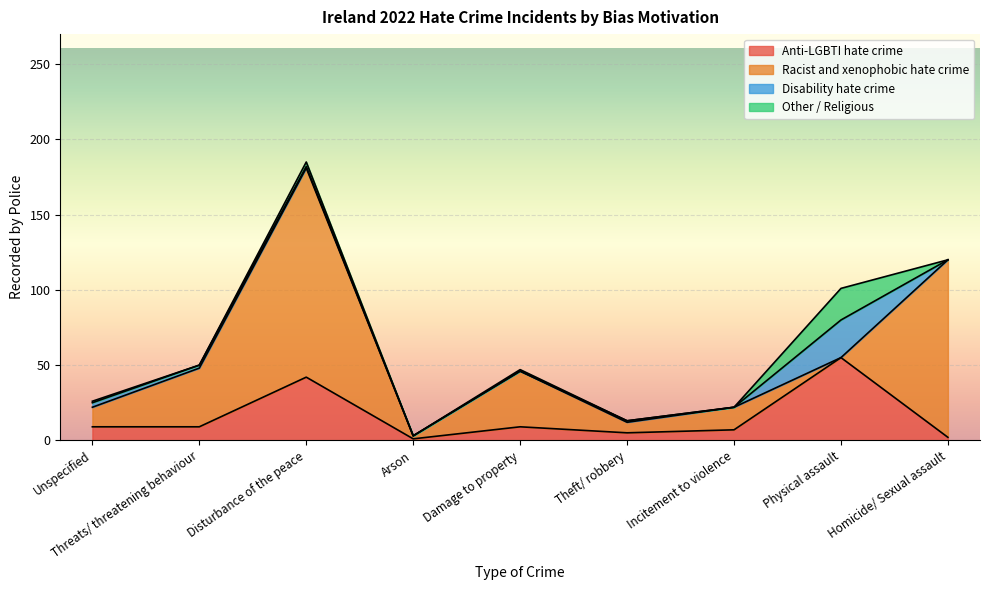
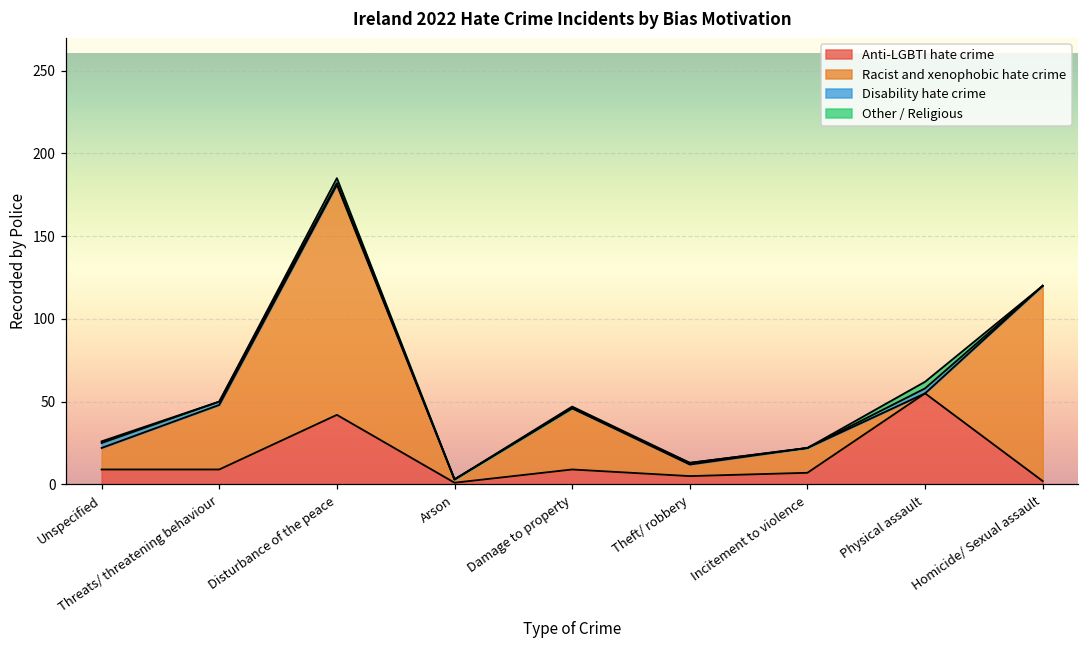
  {
    "Disability hate crime": {
-     "Physical assault": 25
+     "Physical assault": 3
    },
    "Other / Religious": {
      "Disturbance of the peace": 3,
-     "Physical assault": 21
+     "Physical assault": 4
    }
  }
